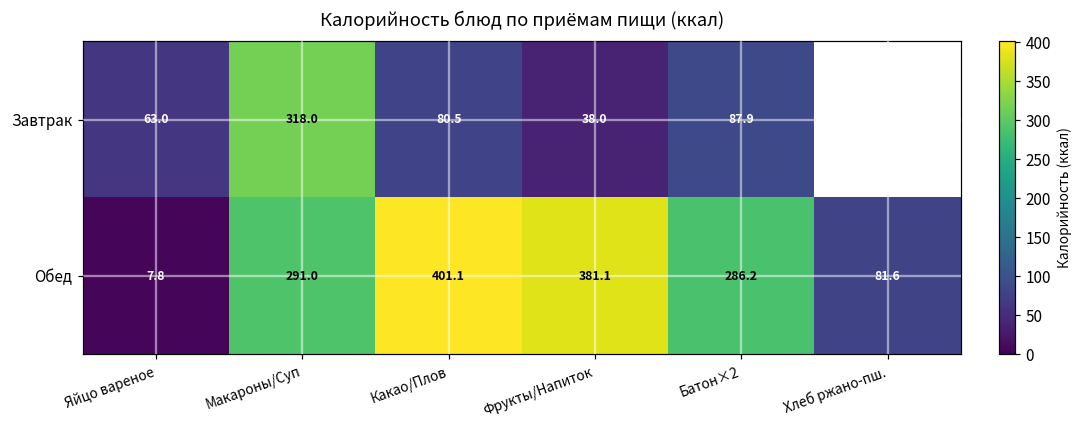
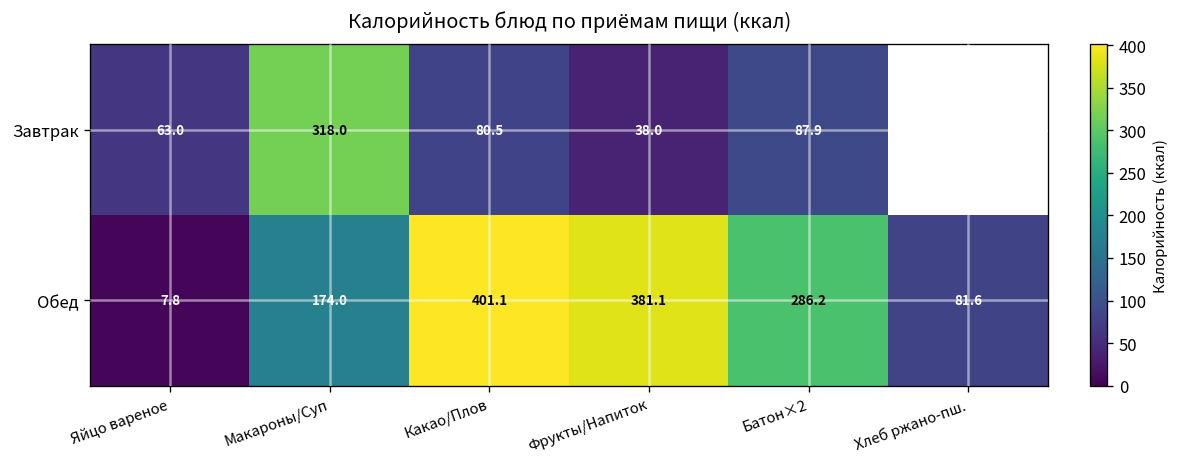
  {
    "Завтрак": {
      "Яйцо вареное": 63.0,
      "Макароны/Суп": 318.0,
      "Какао/Плов": 80.5,
      "Фрукты/Напиток": 38.0,
      "Батон×2": 87.9
    },
    "Обед": {
      "Яйцо вареное": 7.8,
-     "Макароны/Суп": 291.0,
+     "Макароны/Суп": 174.0,
      "Какао/Плов": 401.1,
      "Фрукты/Напиток": 381.1,
      "Батон×2": 286.2,
      "Хлеб ржано-пш.": 81.6
    }
  }
